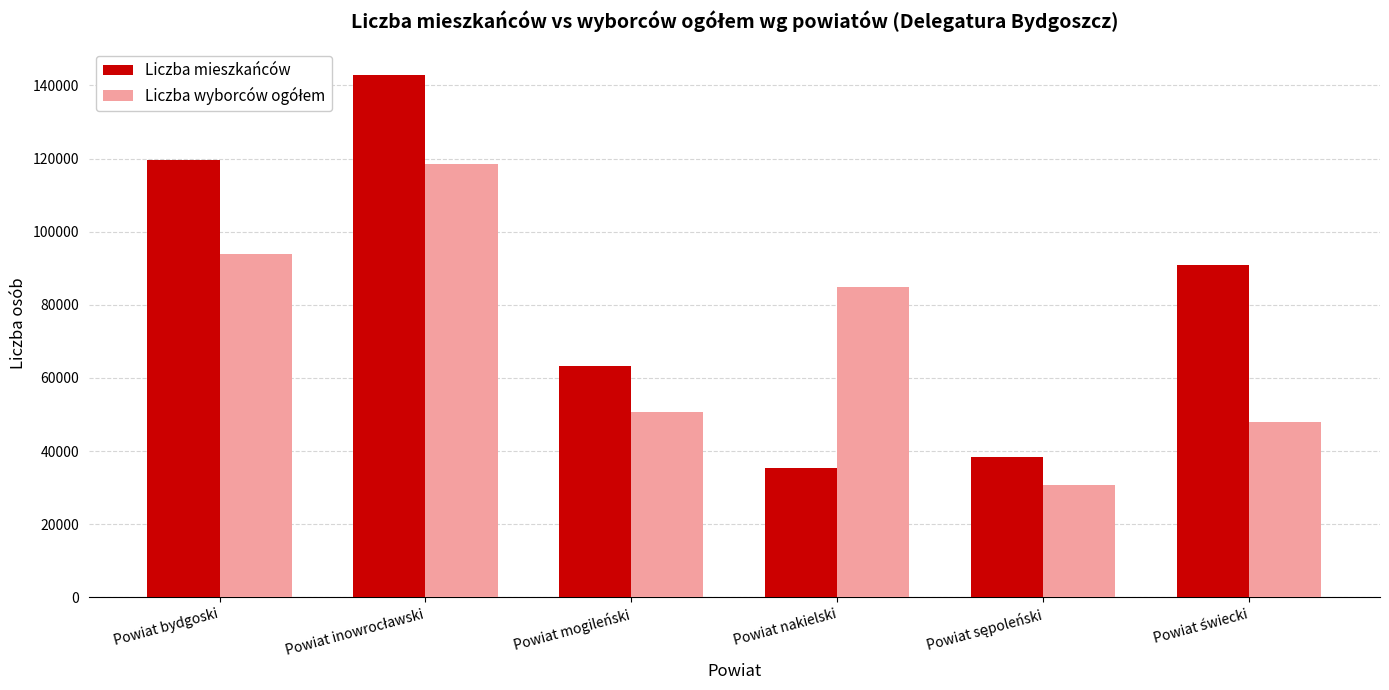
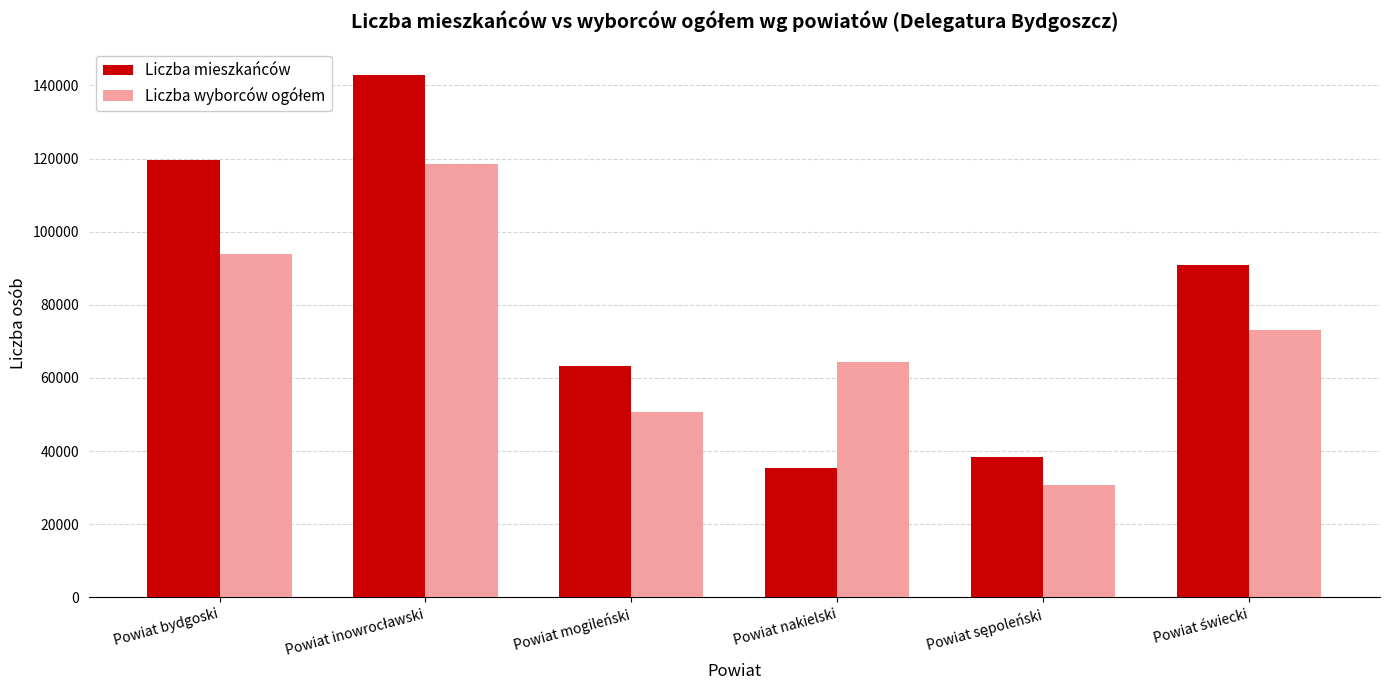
  {
    "Liczba mieszkańców": {
      "Powiat bydgoski": 120000,
      "Powiat inowrocławski": 143000,
      "Powiat mogileński": 63000,
      "Powiat nakielski": 35000,
      "Powiat sępoleński": 38000,
      "Powiat świecki": 91000
    },
    "Liczba wyborców ogółem": {
      "Powiat bydgoski": 94000,
      "Powiat inowrocławski": 118000,
      "Powiat mogileński": 51000,
-     "Powiat nakielski": 85000,
+     "Powiat nakielski": 64000,
      "Powiat sępoleński": 31000,
-     "Powiat świecki": 48000
+     "Powiat świecki": 73000
    }
  }
